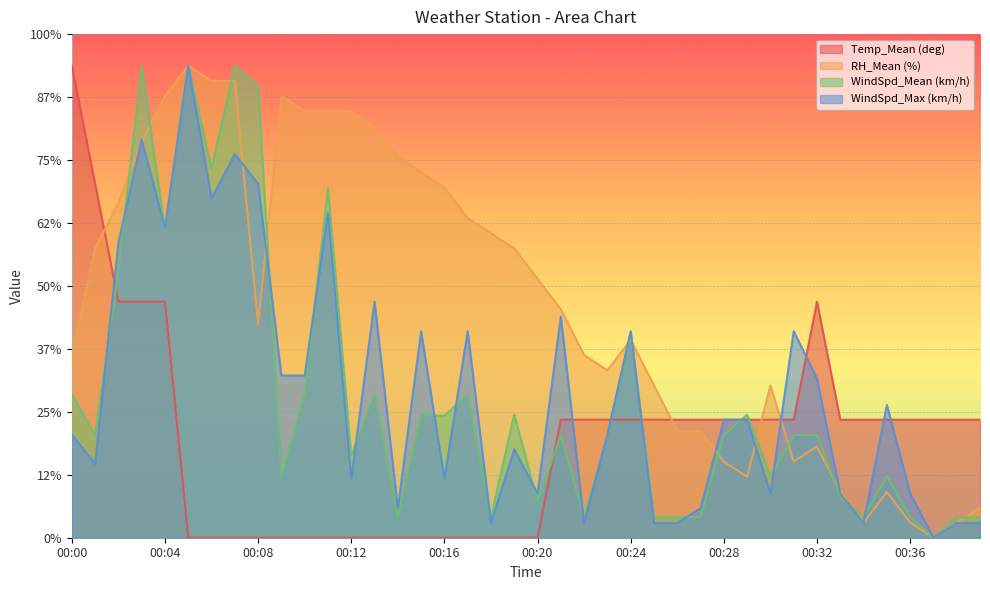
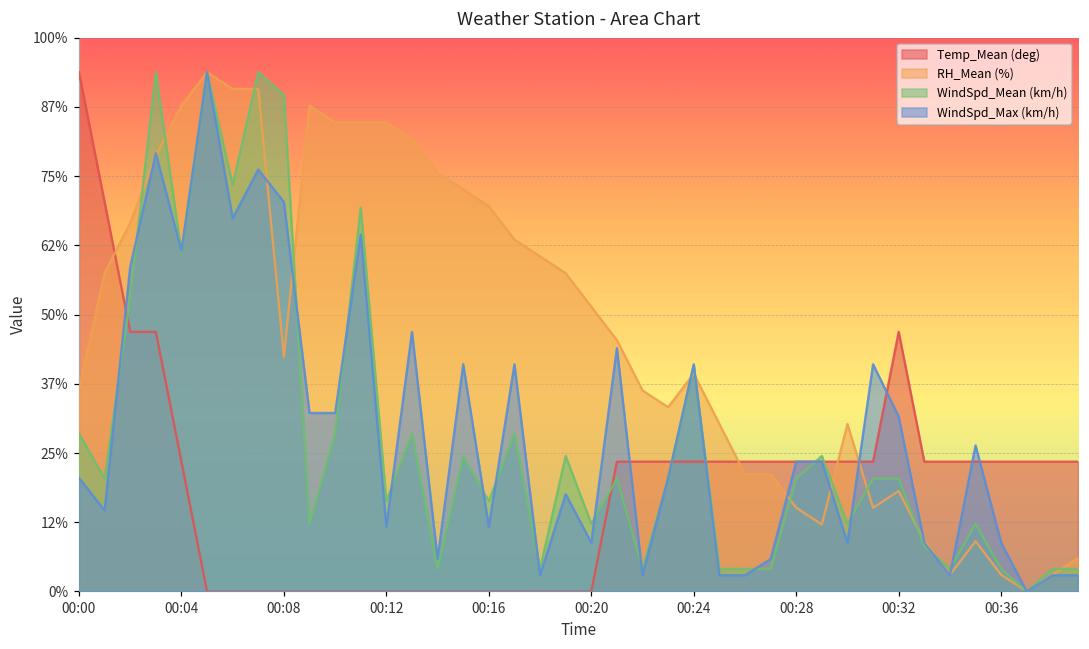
  {
    "Temp_Mean (deg)": {
      "00:00": "94%",
-     "00:04": "47%",
+     "00:04": "23%",
      "00:08": "0%",
      "00:12": "0%",
      "00:16": "0%",
      "00:20": "0%",
      "00:24": "23%",
      "00:32": "47%",
      "00:36": "23%"
    },
    "RH_Mean (%)": {
      "00:00": "36%",
      "00:04": "88%",
      "00:08": "42%",
      "00:12": "85%",
      "00:16": "70%",
      "00:20": "51%",
      "00:24": "39%",
      "00:28": "15%",
      "00:32": "18%",
      "00:36": "3%"
    },
    "WindSpd_Mean (km/h)": {
      "00:00": "29%",
      "00:08": "90%",
      "00:12": "16%",
-     "00:16": "24%",
-     "00:20": "7%",
+     "00:16": "16%",
+     "00:20": "12%",
      "00:28": "20%",
      "00:32": "20%",
      "00:36": "4%"
    },
    "WindSpd_Max (km/h)": {
      "00:00": "21%",
      "00:08": "70%",
      "00:12": "12%",
      "00:16": "12%",
      "00:20": "9%",
      "00:32": "32%",
      "00:36": "9%"
    }
  }
